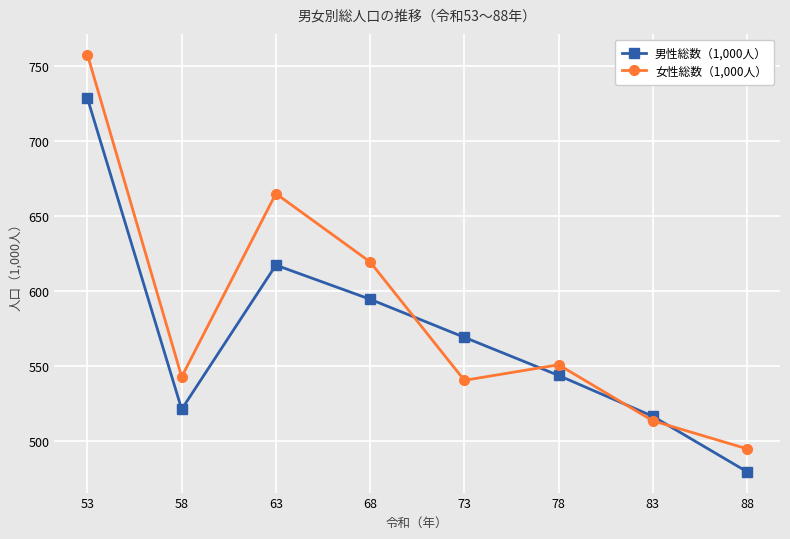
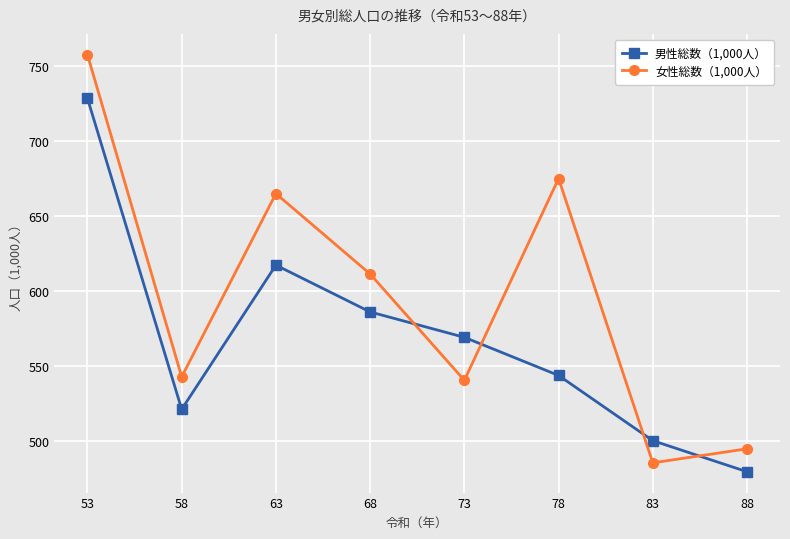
  {
    "男性総数（1,000人）": {
      "53": 728,
      "58": 521,
      "63": 617,
-     "68": 594,
+     "68": 586,
      "73": 569,
      "78": 543,
-     "83": 516,
+     "83": 500,
      "88": 479
    },
    "女性総数（1,000人）": {
      "53": 758,
      "58": 543,
      "63": 665,
-     "68": 619,
+     "68": 611,
      "73": 540,
-     "78": 551,
-     "83": 513,
+     "78": 675,
+     "83": 485,
      "88": 494
    }
  }
